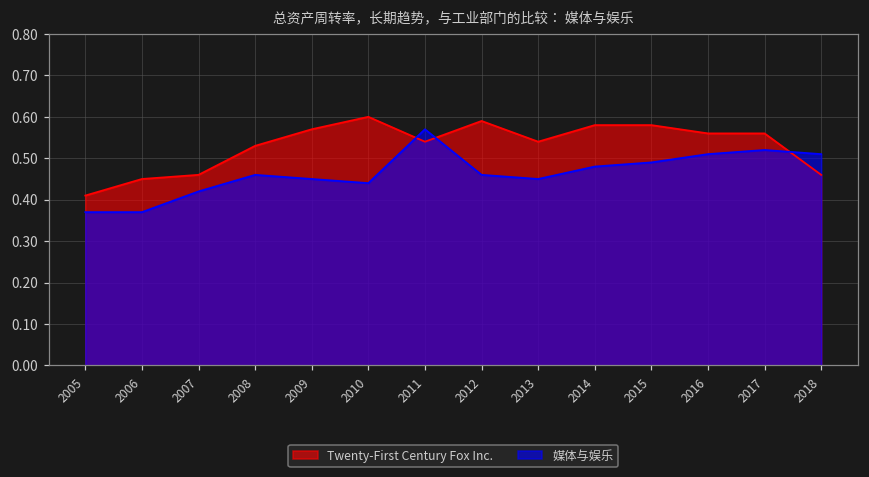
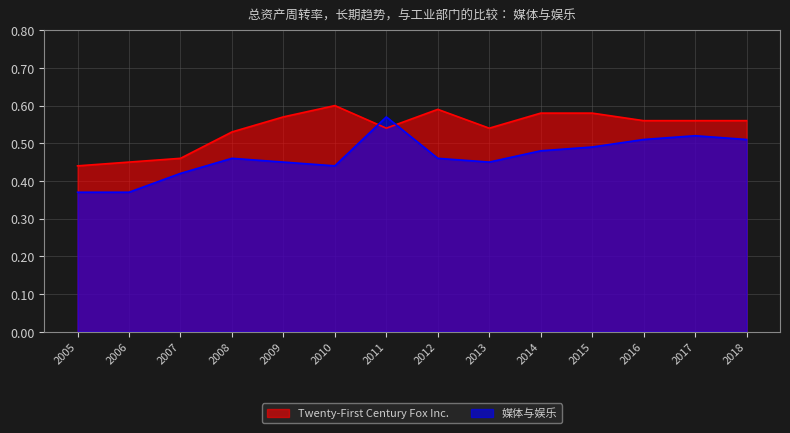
  {
    "Twenty-First Century Fox Inc.": {
-     "2005": 0.41,
+     "2005": 0.44,
      "2006": 0.45,
      "2007": 0.46,
      "2008": 0.53,
      "2009": 0.57,
      "2010": 0.60,
      "2011": 0.54,
      "2012": 0.59,
      "2013": 0.54,
      "2014": 0.58,
      "2015": 0.58,
      "2016": 0.56,
      "2017": 0.56,
-     "2018": 0.46
+     "2018": 0.56
    },
    "媒体与娱乐": {
      "2005": 0.37,
      "2006": 0.37,
      "2007": 0.42,
      "2008": 0.46,
      "2009": 0.45,
      "2010": 0.44,
      "2011": 0.57,
      "2012": 0.46,
      "2013": 0.45,
      "2014": 0.48,
      "2015": 0.49,
      "2016": 0.51,
      "2017": 0.52,
      "2018": 0.51
    }
  }
